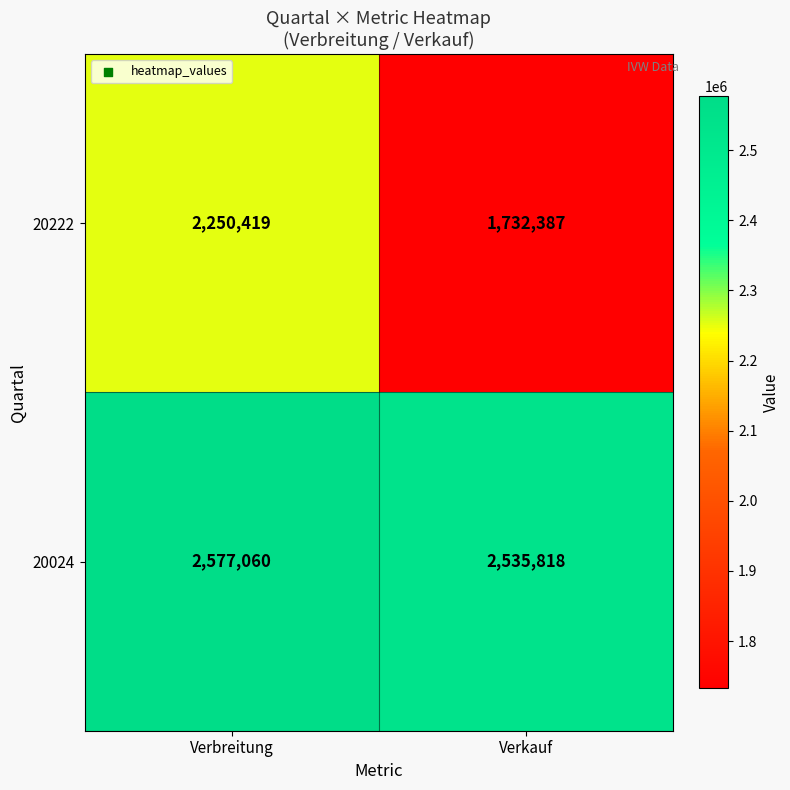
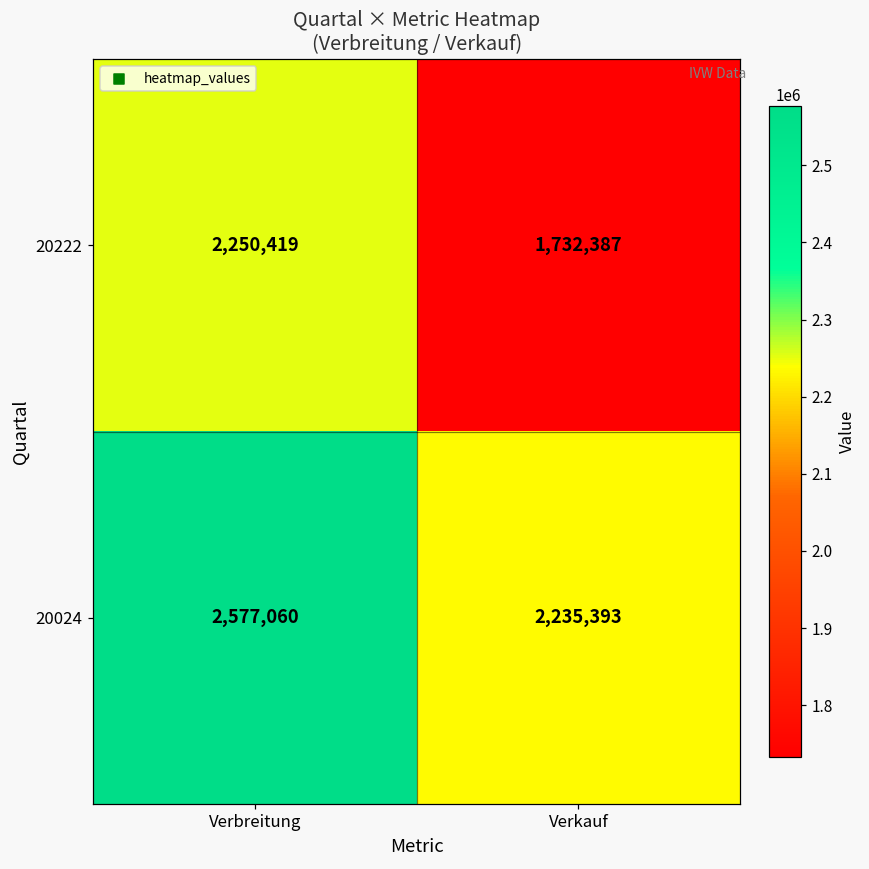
  {
    "20222": {
      "Verbreitung": "2,250,419"
    },
    "20024": {
      "Verbreitung": "2,577,060",
-     "Verkauf": "2,535,818"
+     "Verkauf": "2,235,393"
    }
  }
